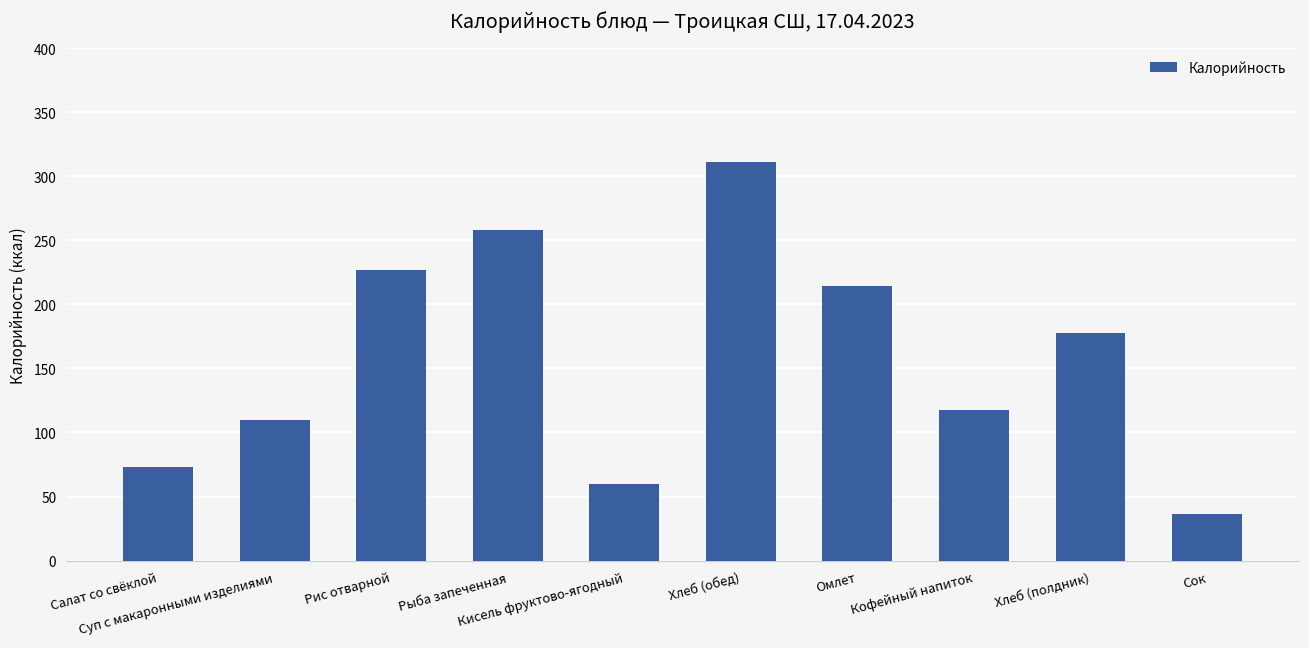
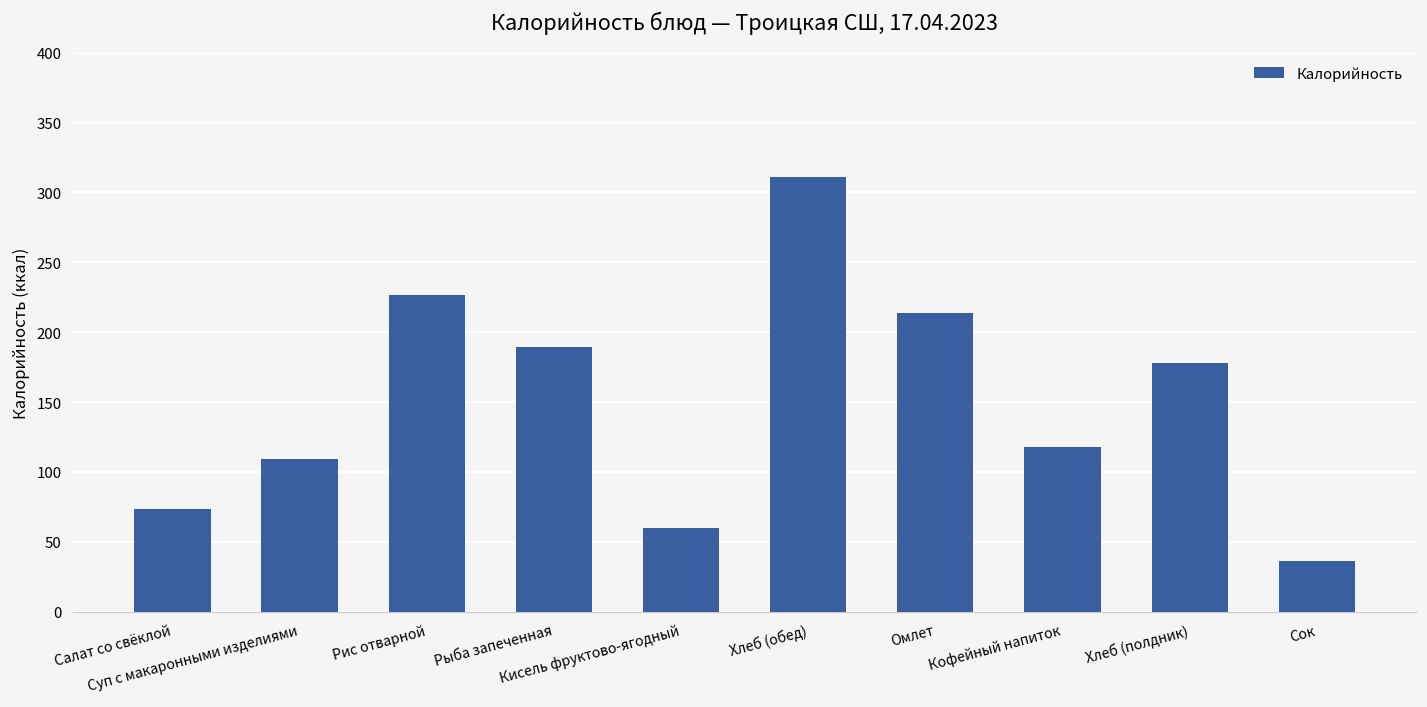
  {
    "Салат со свёклой": 73,
    "Суп с макаронными изделиями": 110,
    "Рис отварной": 227,
-   "Рыба запеченная": 258,
+   "Рыба запеченная": 189,
    "Кисель фруктово-ягодный": 60,
    "Хлеб (обед)": 311,
    "Омлет": 214,
    "Кофейный напиток": 118,
    "Хлеб (полдник)": 178,
    "Сок": 36
  }
